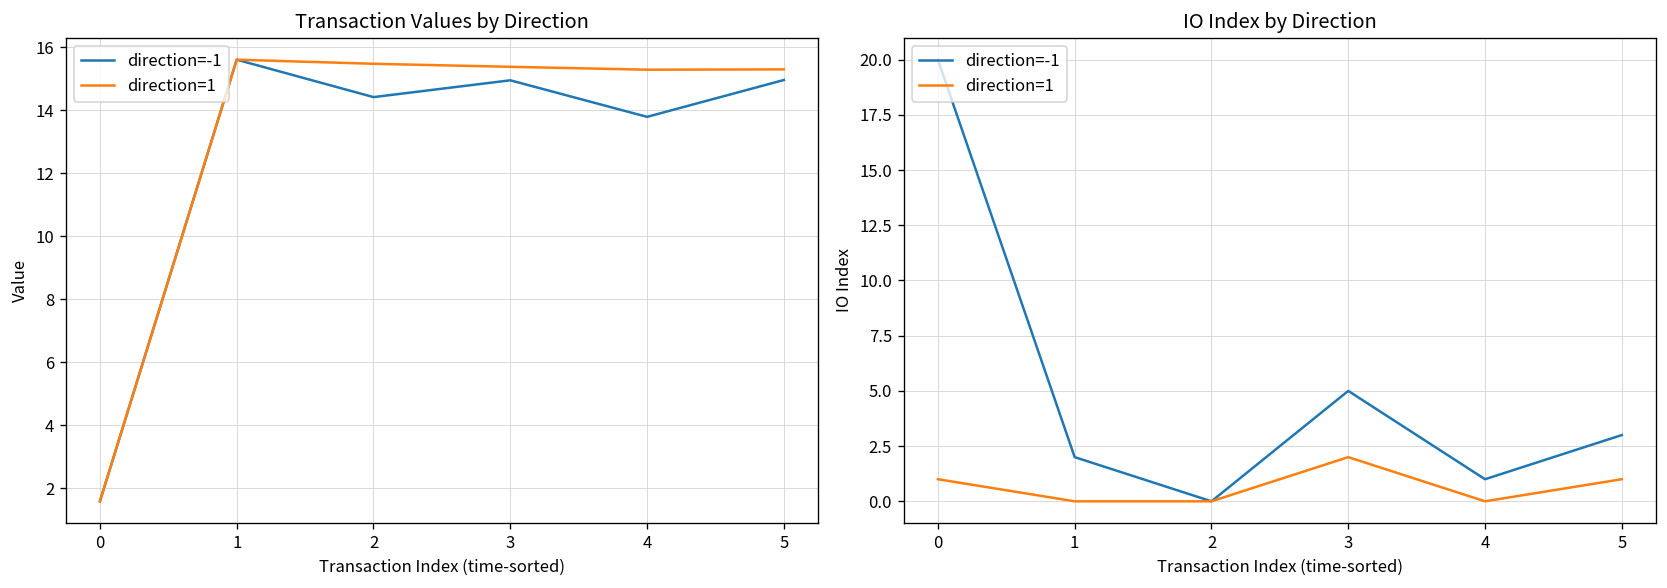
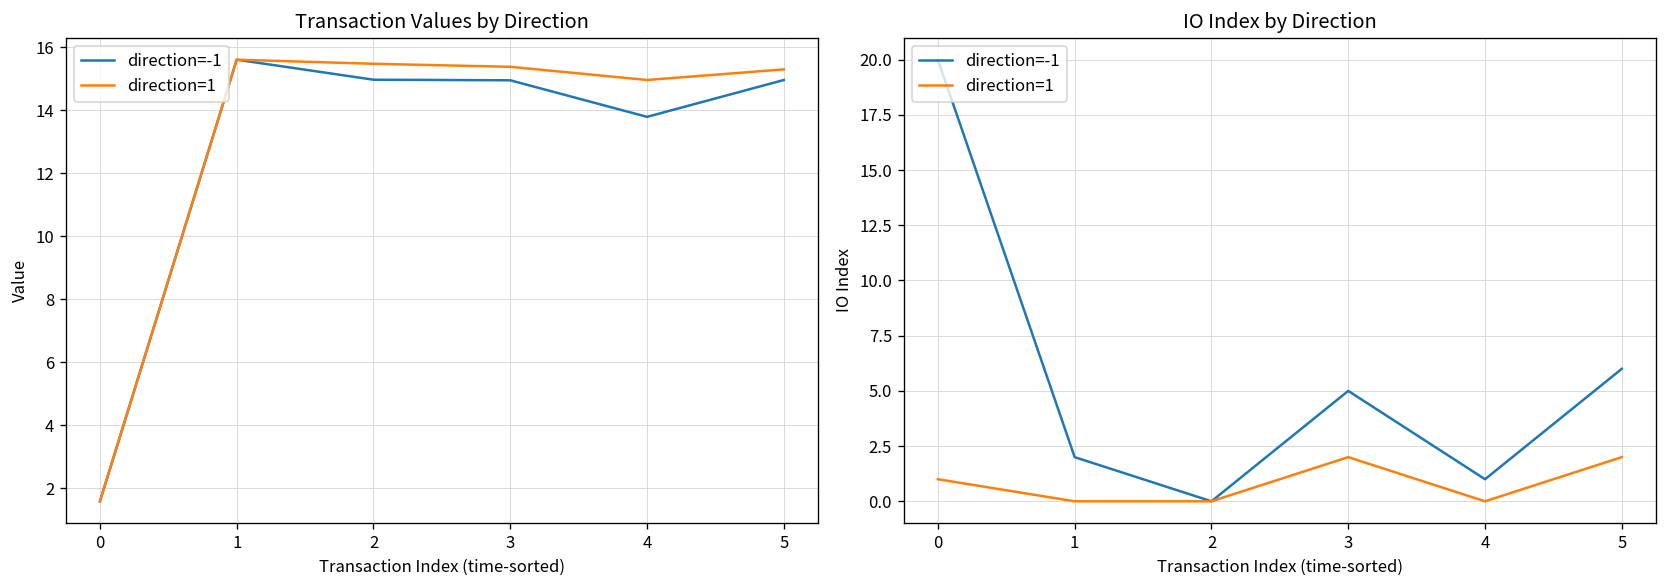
  {
    "Transaction Values by Direction": {
      "direction=-1": {
-       "2": 14.4,
+       "2": 15.0,
        "3": 15.0,
        "4": 13.8,
        "5": 15.0
      },
      "direction=1": {
        "2": 15.5,
        "3": 15.4,
-       "4": 15.3,
+       "4": 15.0,
        "5": 15.3
      }
    },
    "IO Index by Direction": {
      "direction=-1": {
        "1": 2,
        "3": 5,
        "4": 1,
-       "5": 3
+       "5": 6
      },
      "direction=1": {
        "0": 1,
        "1": 0,
        "3": 2,
        "4": 0,
-       "5": 1
+       "5": 2
      }
    }
  }
